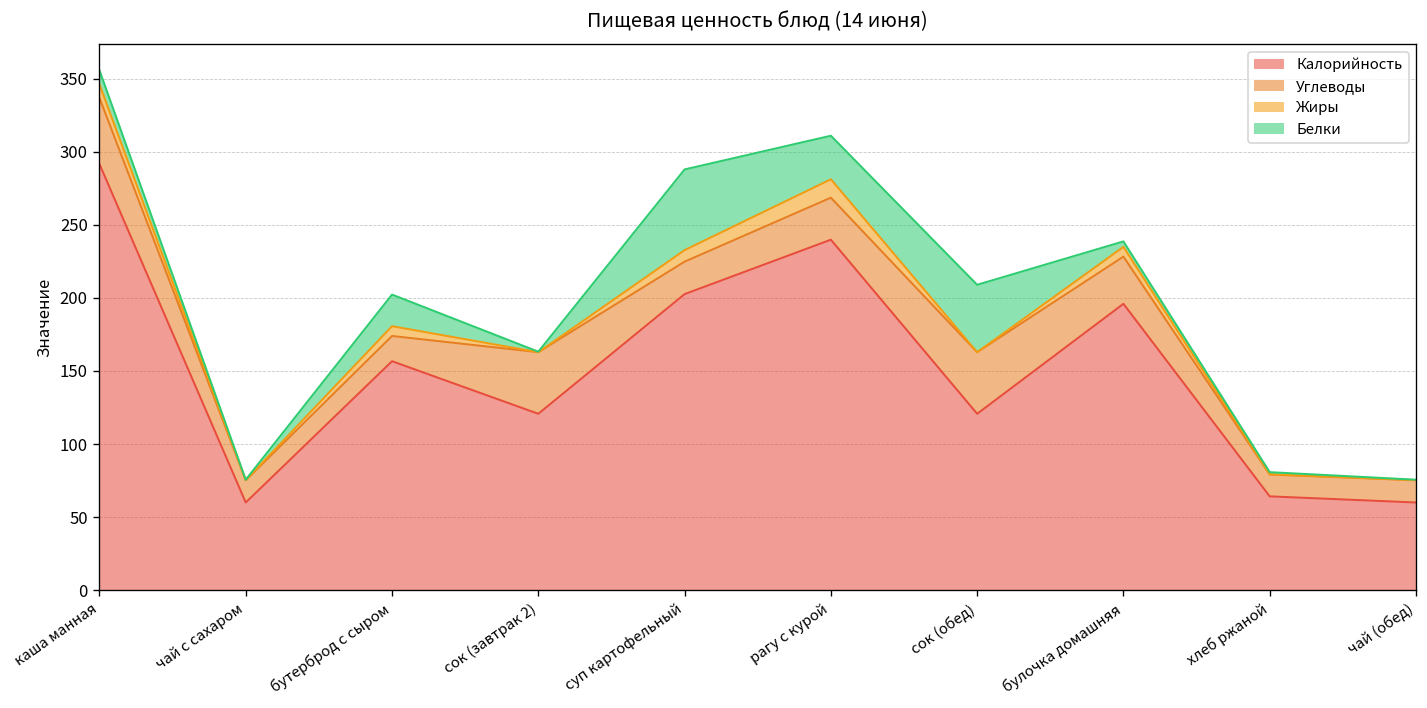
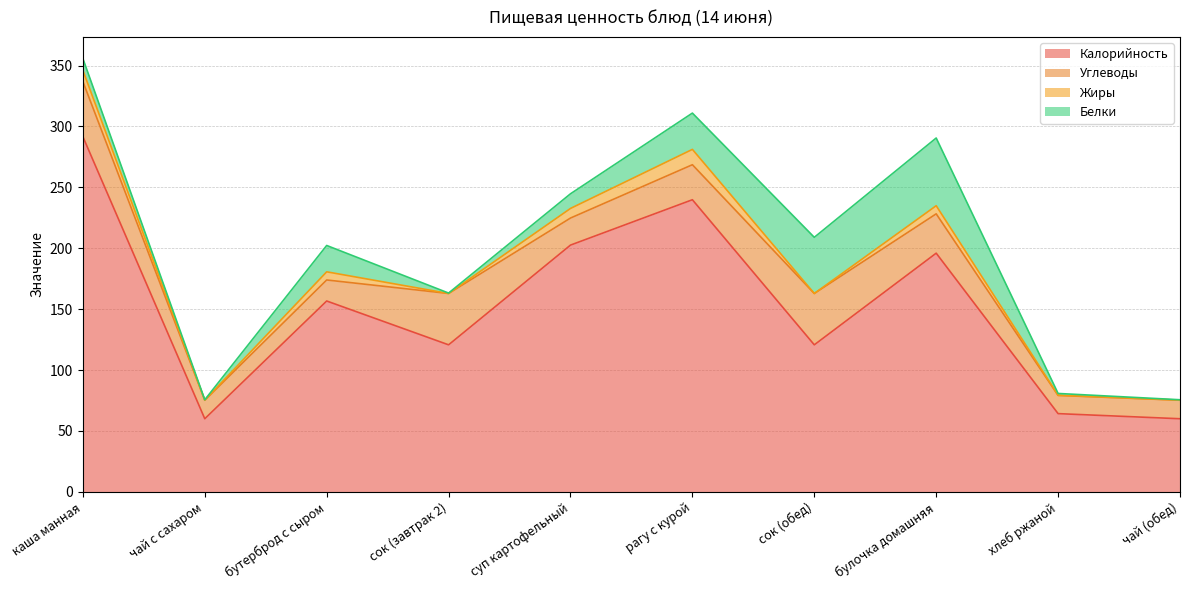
  {
    "Белки": {
      "каша манная": 10,
      "бутерброд с сыром": 22,
-     "суп картофельный": 55,
+     "суп картофельный": 12,
      "рагу с курой": 30,
      "сок (обед)": 46,
-     "булочка домашняя": 4
+     "булочка домашняя": 56
    }
  }
